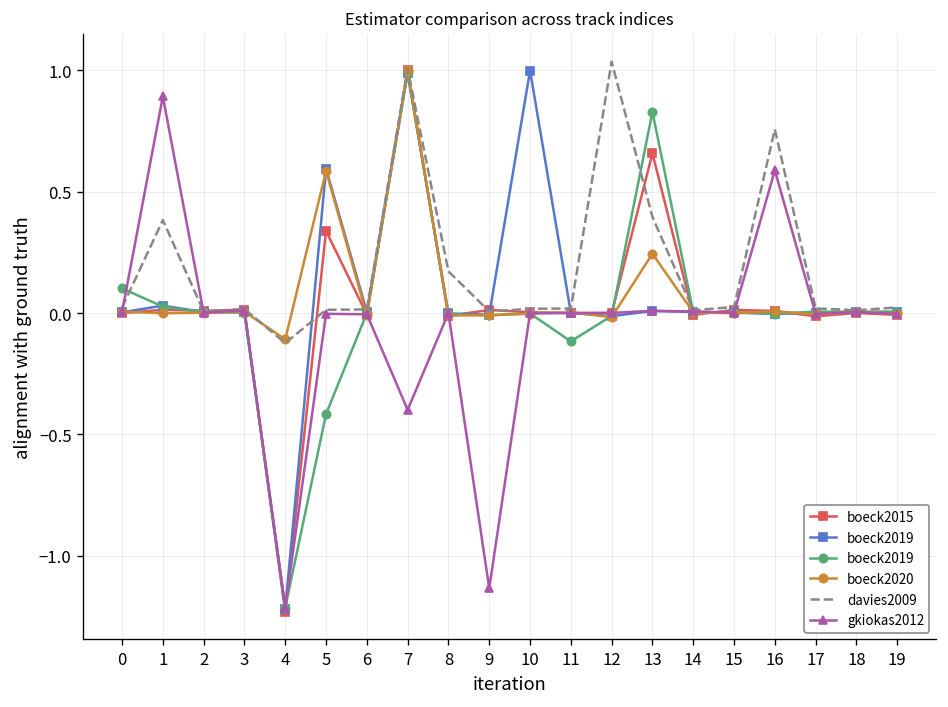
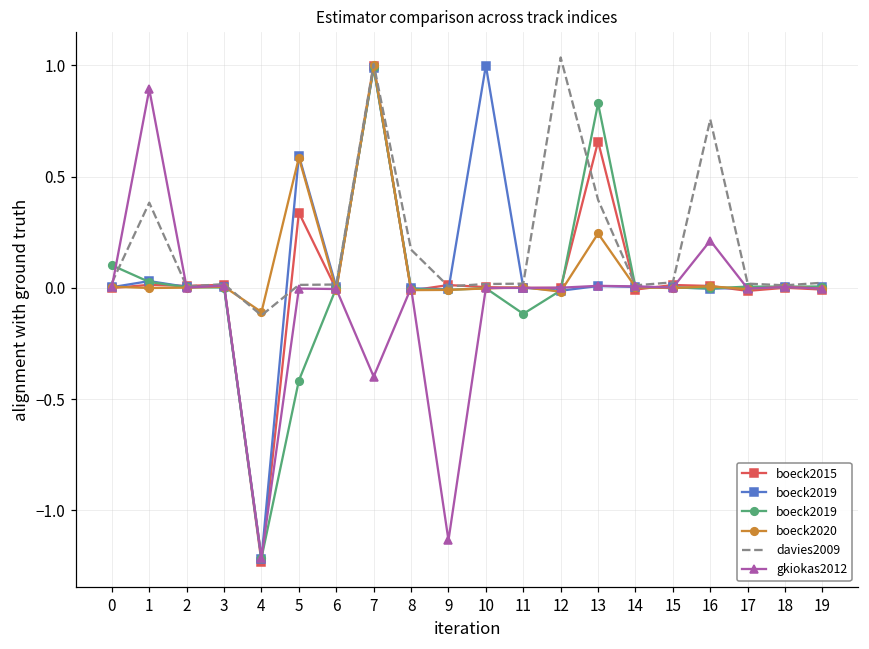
  {
    "boeck2015": {
      "4": -1.23,
      "5": 0.34,
      "13": 0.66
    },
    "boeck2020": {
      "1": 0.00,
      "4": -0.11,
      "13": 0.24
    },
    "davies2009": {
      "0": 0.02,
      "1": 0.38,
      "4": -0.12,
      "5": 0.01,
      "8": 0.17,
      "10": 0.02,
      "11": 0.02,
      "12": 1.04,
      "13": 0.40,
      "16": 0.76,
      "17": 0.02,
      "19": 0.02
    },
    "gkiokas2012": {
      "1": 0.89,
      "5": 0.00,
      "7": -0.40,
      "9": -1.13,
-     "16": 0.59
+     "16": 0.21
    }
  }
